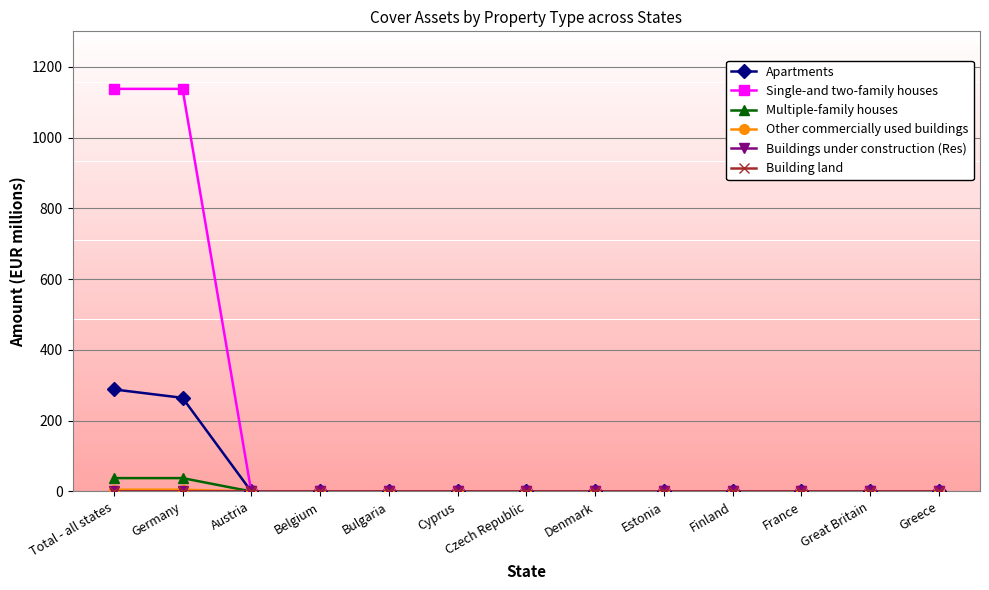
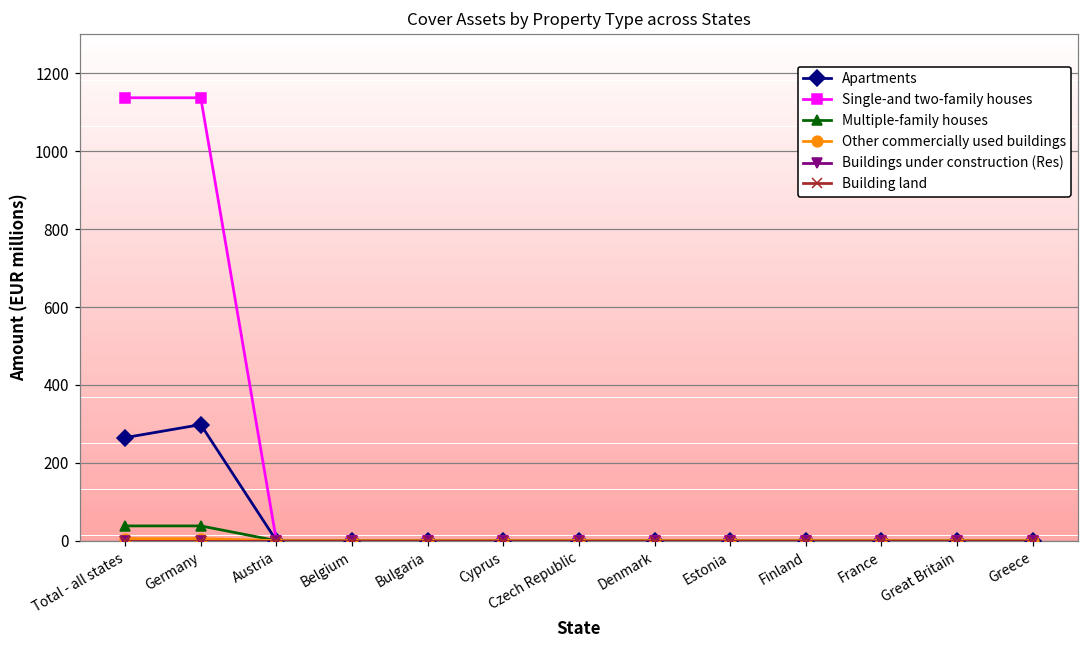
  {
    "Apartments": {
-     "Total - all states": 290,
-     "Germany": 260
+     "Total - all states": 260,
+     "Germany": 300
    },
    "Single-and two-family houses": {
      "Total - all states": 1140,
      "Germany": 1140
    },
    "Multiple-family houses": {
      "Total - all states": 40,
      "Germany": 40
    }
  }
